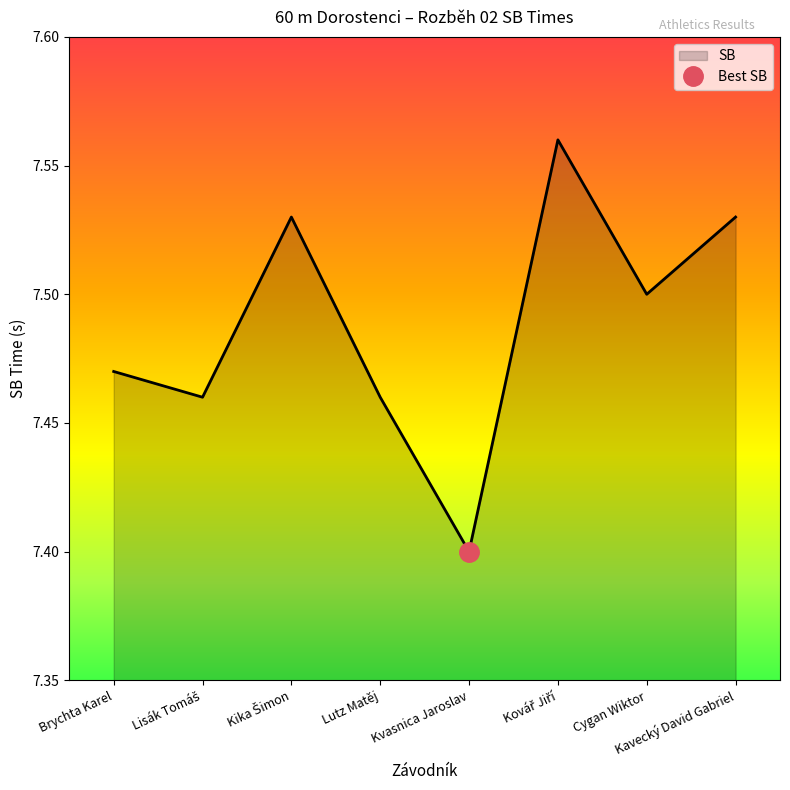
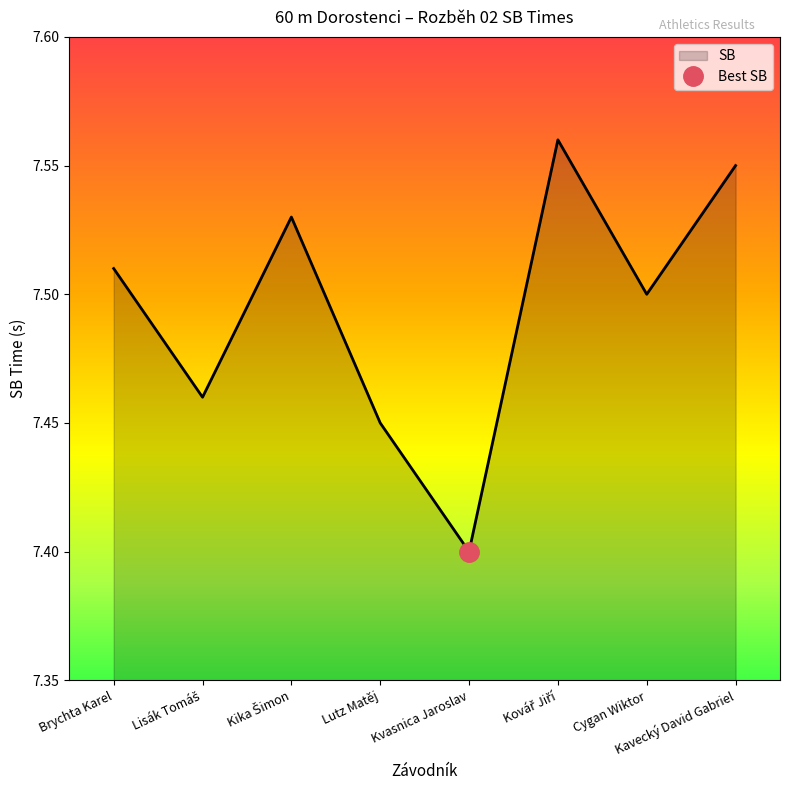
  {
    "SB": {
-     "Brychta Karel": 7.47,
+     "Brychta Karel": 7.51,
      "Lisák Tomáš": 7.46,
      "Kika Šimon": 7.53,
-     "Lutz Matěj": 7.46,
+     "Lutz Matěj": 7.45,
      "Kovář Jiří": 7.56,
      "Cygan Wiktor": 7.50,
-     "Kavecký David Gabriel": 7.53
+     "Kavecký David Gabriel": 7.55
    }
  }
